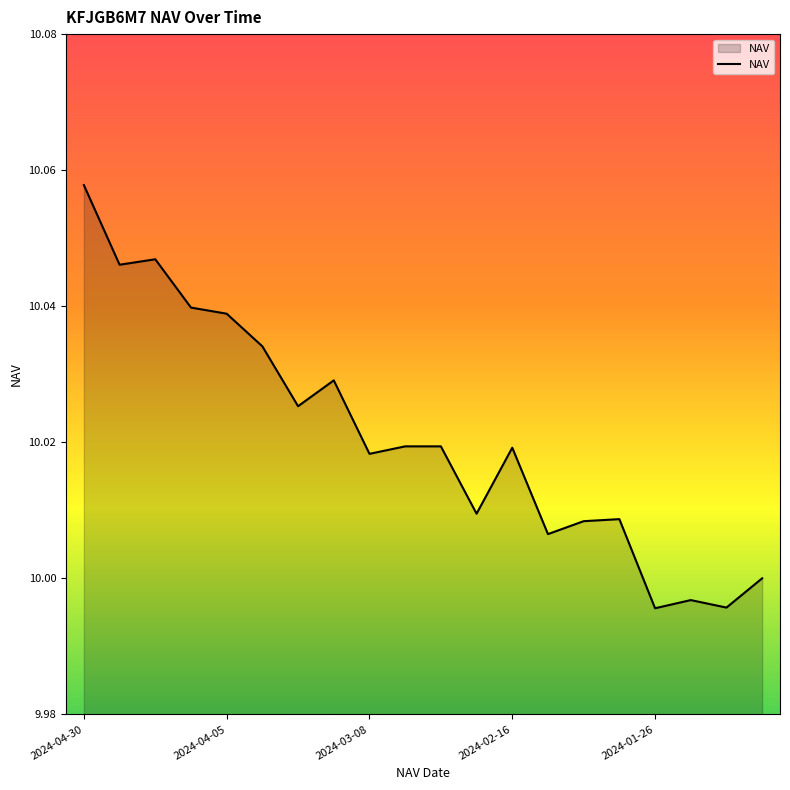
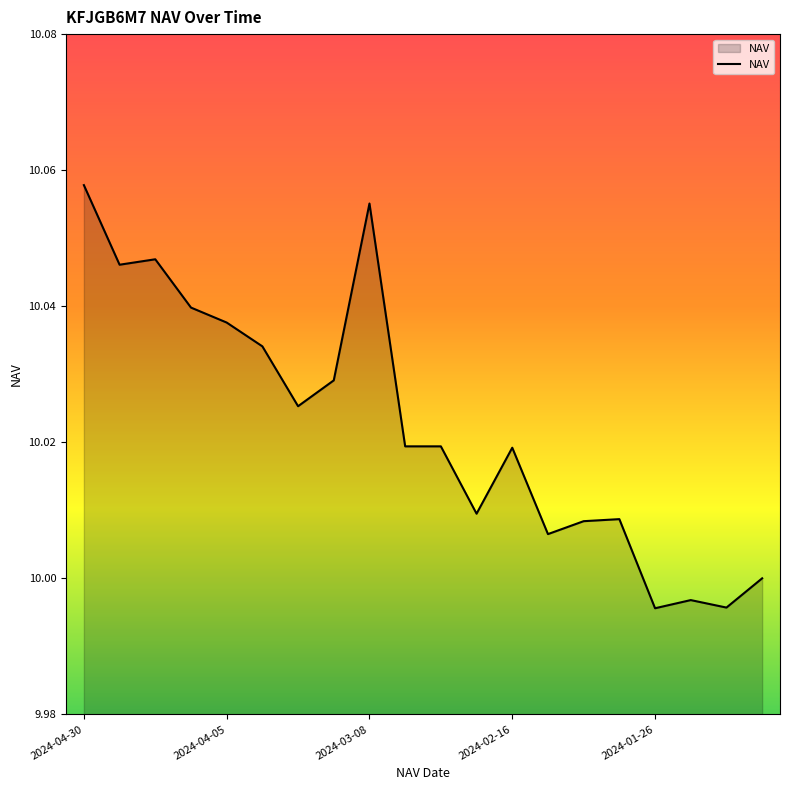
  {
    "2024-04-30": 10.058,
-   "2024-04-05": 10.039,
-   "2024-03-08": 10.018,
+   "2024-04-05": 10.038,
+   "2024-03-08": 10.055,
    "2024-02-16": 10.019,
    "2024-01-26": 9.996
  }
